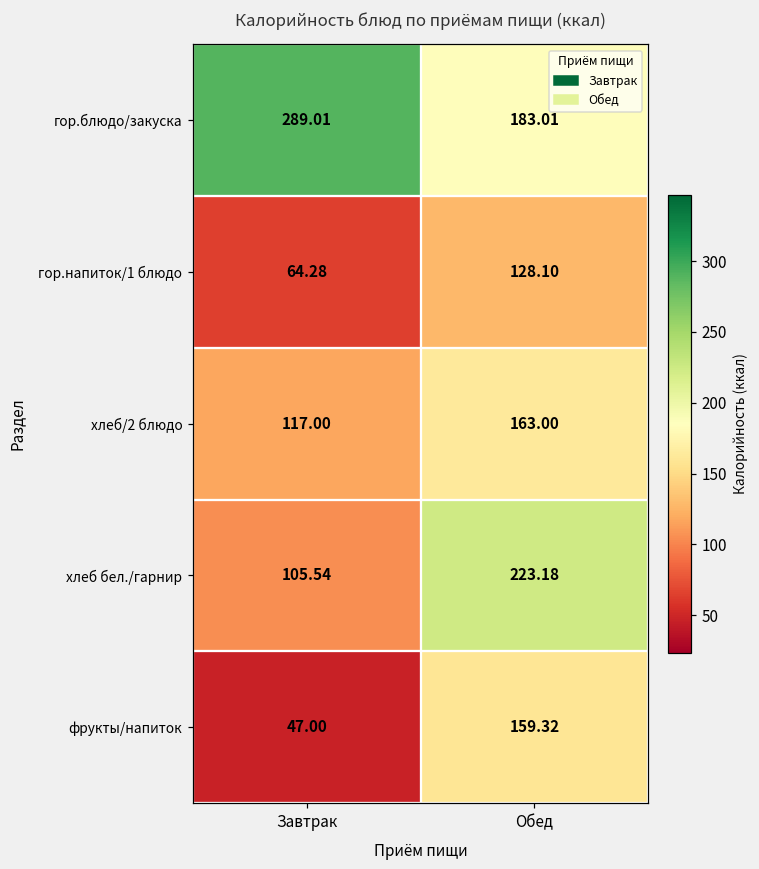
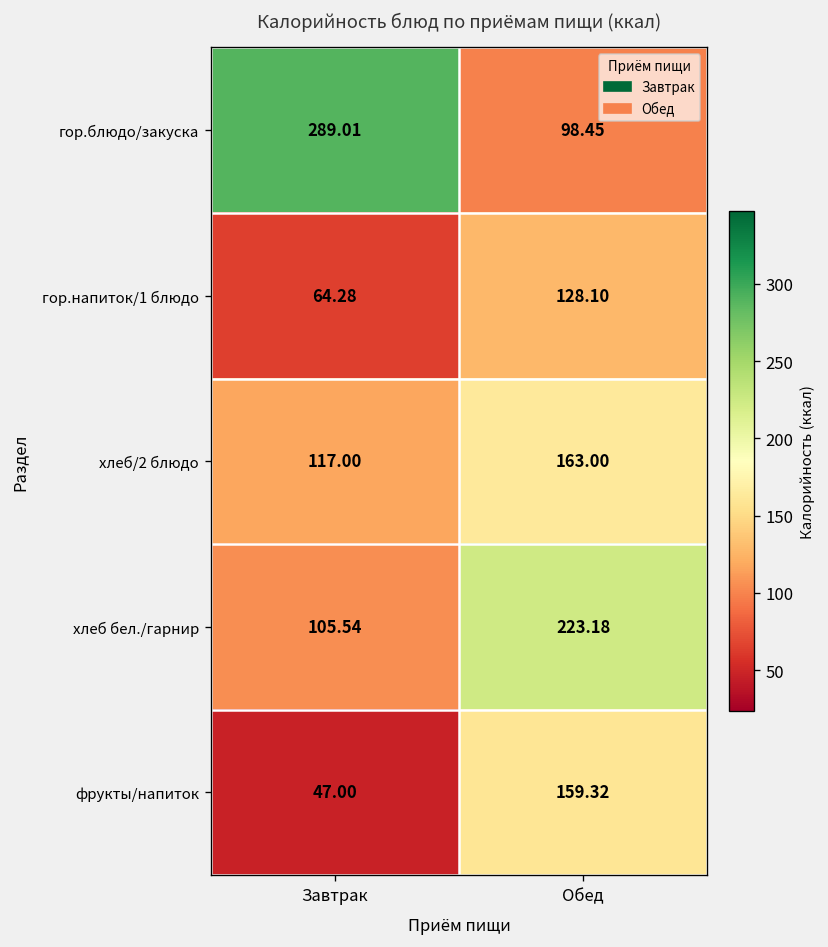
  {
    "гор.блюдо/закуска": {
      "Завтрак": 289.01,
-     "Обед": 183.01
+     "Обед": 98.45
    },
    "гор.напиток/1 блюдо": {
      "Завтрак": 64.28,
      "Обед": 128.10
    },
    "хлеб/2 блюдо": {
      "Завтрак": 117.00,
      "Обед": 163.00
    },
    "хлеб бел./гарнир": {
      "Завтрак": 105.54,
      "Обед": 223.18
    },
    "фрукты/напиток": {
      "Завтрак": 47.00,
      "Обед": 159.32
    }
  }
